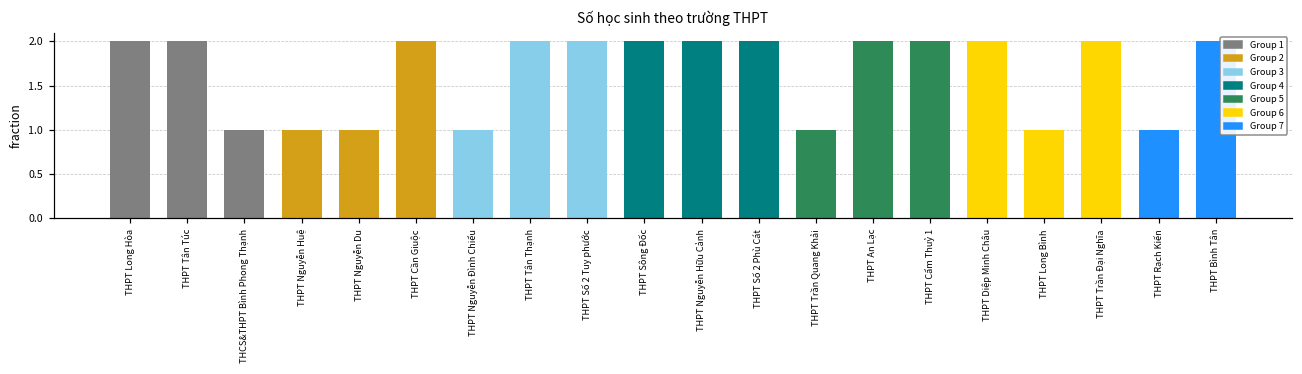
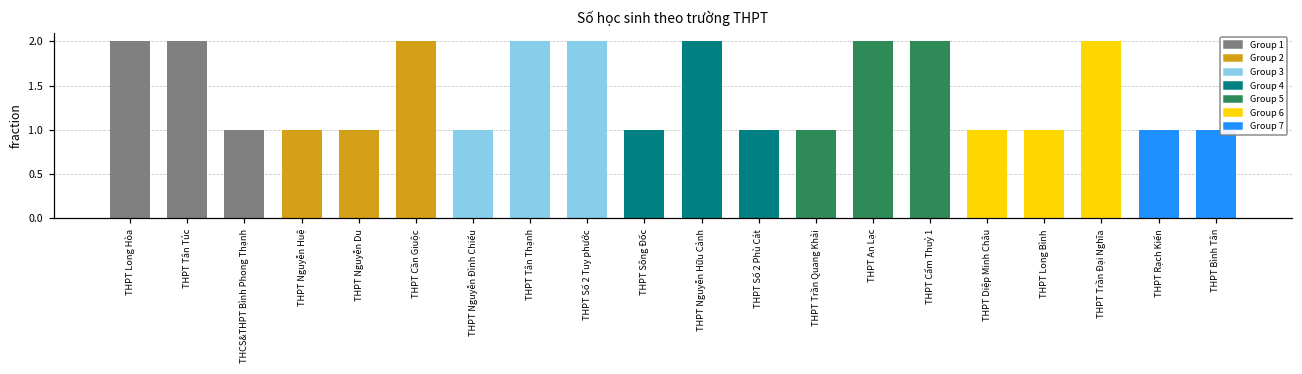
  {
    "THPT Long Hòa": 2,
    "THPT Tân Túc": 2,
    "THCS&THPT Bình Phong Thạnh": 1,
    "THPT Nguyễn Huệ": 1,
    "THPT Nguyễn Du": 1,
    "THPT Cần Giuộc": 2,
    "THPT Nguyễn Đình Chiểu": 1,
    "THPT Tân Thạnh": 2,
    "THPT Số 2 Tuy phước": 2,
-   "THPT Sông Đốc": 2,
+   "THPT Sông Đốc": 1,
    "THPT Nguyễn Hữu Cảnh": 2,
-   "THPT Số 2 Phù Cát": 2,
+   "THPT Số 2 Phù Cát": 1,
    "THPT Trần Quang Khải": 1,
    "THPT An Lạc": 2,
    "THPT Cẩm Thuỷ 1": 2,
-   "THPT Diệp Minh Châu": 2,
+   "THPT Diệp Minh Châu": 1,
    "THPT Long Bình": 1,
    "THPT Trần Đại Nghĩa": 2,
    "THPT Rạch Kiến": 1,
-   "THPT Bình Tân": 2
+   "THPT Bình Tân": 1
  }
